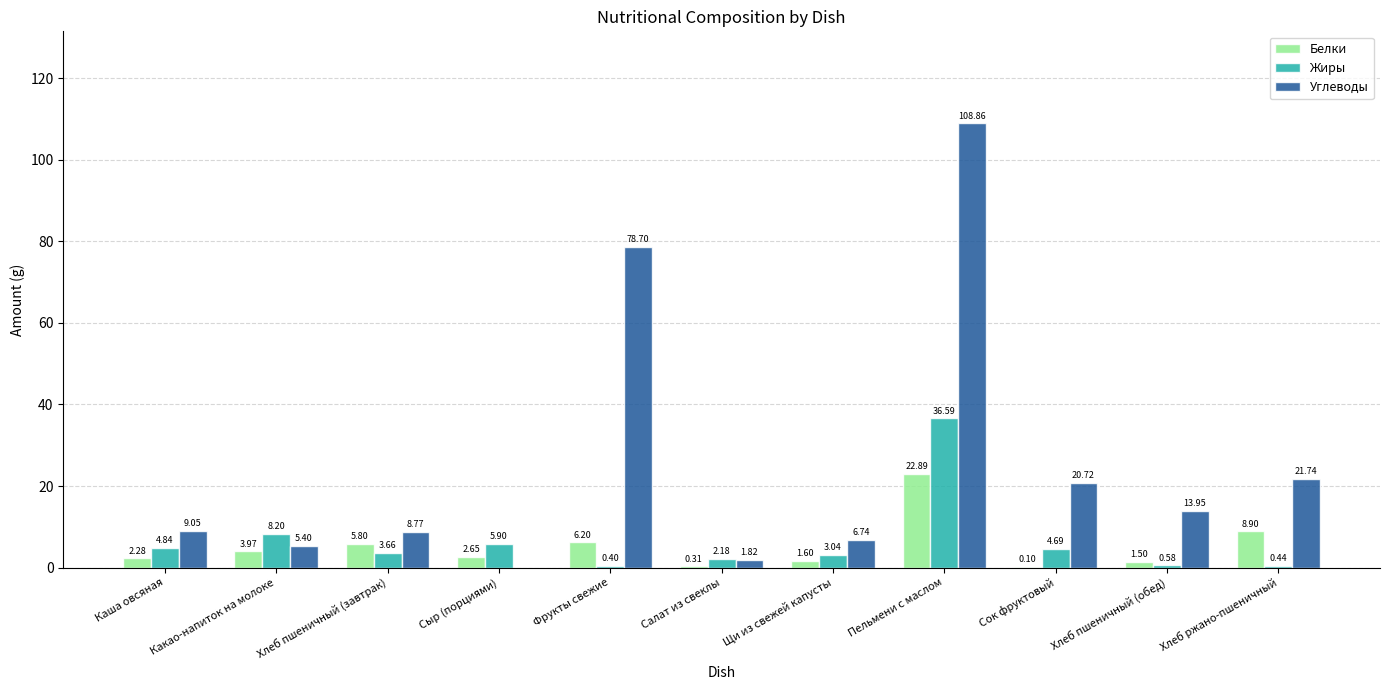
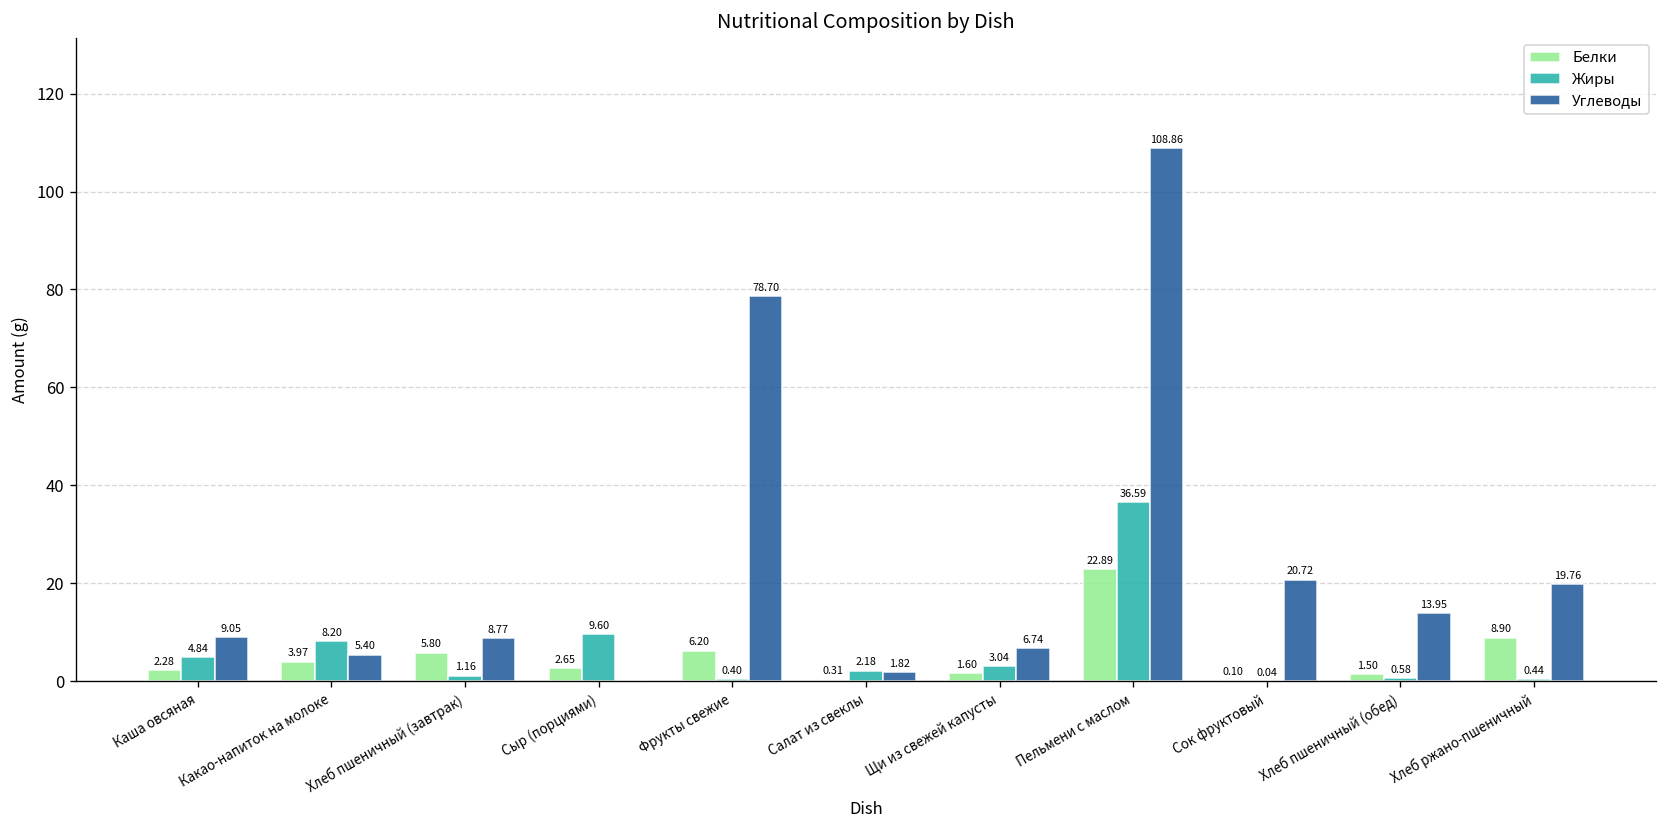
  {
    "Белки": {
      "Каша овсяная": 2.28,
      "Какао-напиток на молоке": 3.97,
      "Хлеб пшеничный (завтрак)": 5.80,
      "Сыр (порциями)": 2.65,
      "Фрукты свежие": 6.20,
      "Салат из свеклы": 0.31,
      "Щи из свежей капусты": 1.60,
      "Пельмени с маслом": 22.89,
      "Сок фруктовый": 0.10,
      "Хлеб пшеничный (обед)": 1.50,
      "Хлеб ржано-пшеничный": 8.90
    },
    "Жиры": {
      "Каша овсяная": 4.84,
      "Какао-напиток на молоке": 8.20,
-     "Хлеб пшеничный (завтрак)": 3.66,
-     "Сыр (порциями)": 5.90,
+     "Хлеб пшеничный (завтрак)": 1.16,
+     "Сыр (порциями)": 9.60,
      "Фрукты свежие": 0.40,
      "Салат из свеклы": 2.18,
      "Щи из свежей капусты": 3.04,
      "Пельмени с маслом": 36.59,
-     "Сок фруктовый": 4.69,
+     "Сок фруктовый": 0.04,
      "Хлеб пшеничный (обед)": 0.58,
      "Хлеб ржано-пшеничный": 0.44
    },
    "Углеводы": {
      "Каша овсяная": 9.05,
      "Какао-напиток на молоке": 5.40,
      "Хлеб пшеничный (завтрак)": 8.77,
      "Фрукты свежие": 78.70,
      "Салат из свеклы": 1.82,
      "Щи из свежей капусты": 6.74,
      "Пельмени с маслом": 108.86,
      "Сок фруктовый": 20.72,
      "Хлеб пшеничный (обед)": 13.95,
-     "Хлеб ржано-пшеничный": 21.74
+     "Хлеб ржано-пшеничный": 19.76
    }
  }
